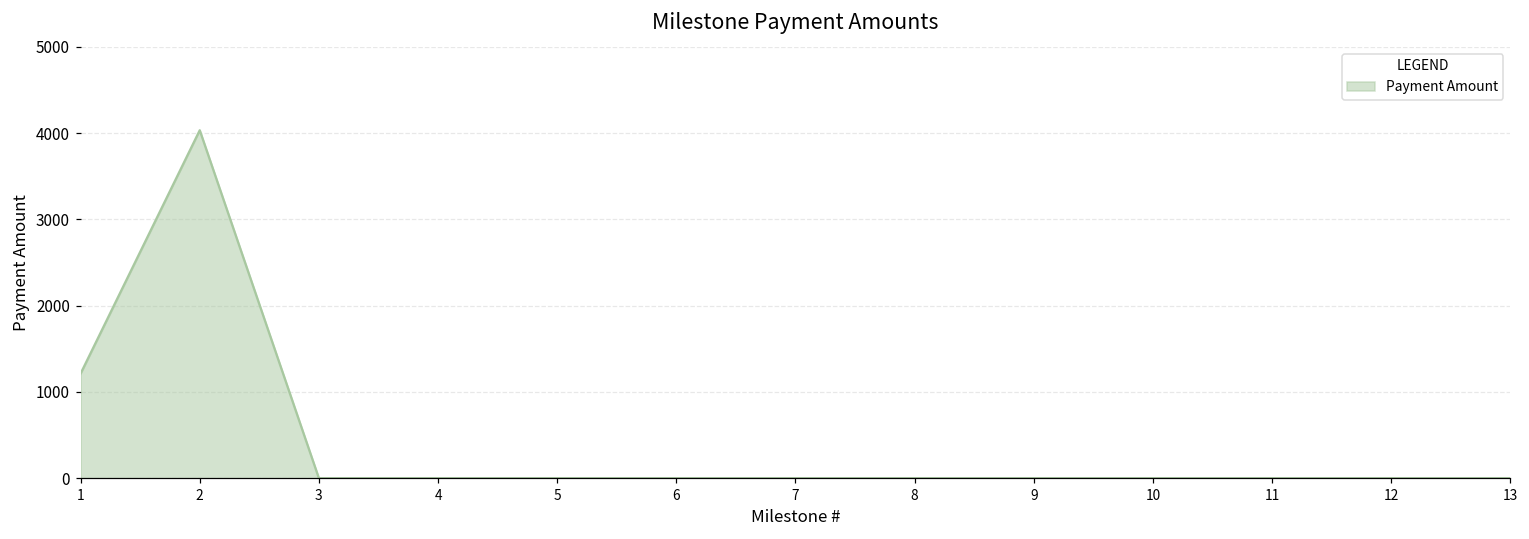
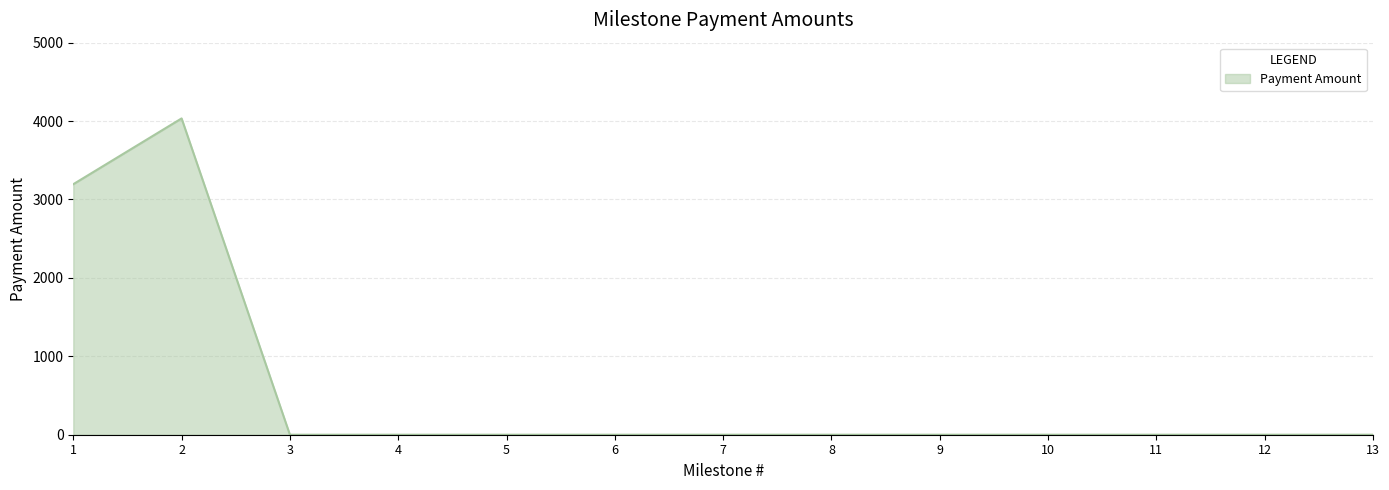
  {
-   "1": 1200,
+   "1": 3200,
    "2": 4000,
    "3": 0,
    "4": 0,
    "5": 0,
    "6": 0,
    "7": 0,
    "8": 0,
    "9": 0,
    "10": 0,
    "11": 0,
    "12": 0,
    "13": 0
  }
